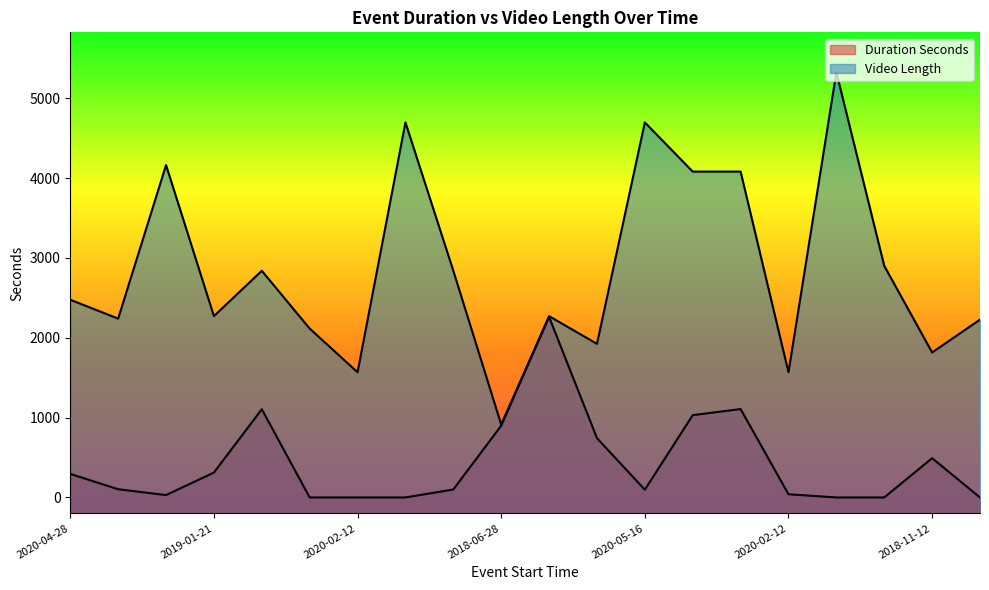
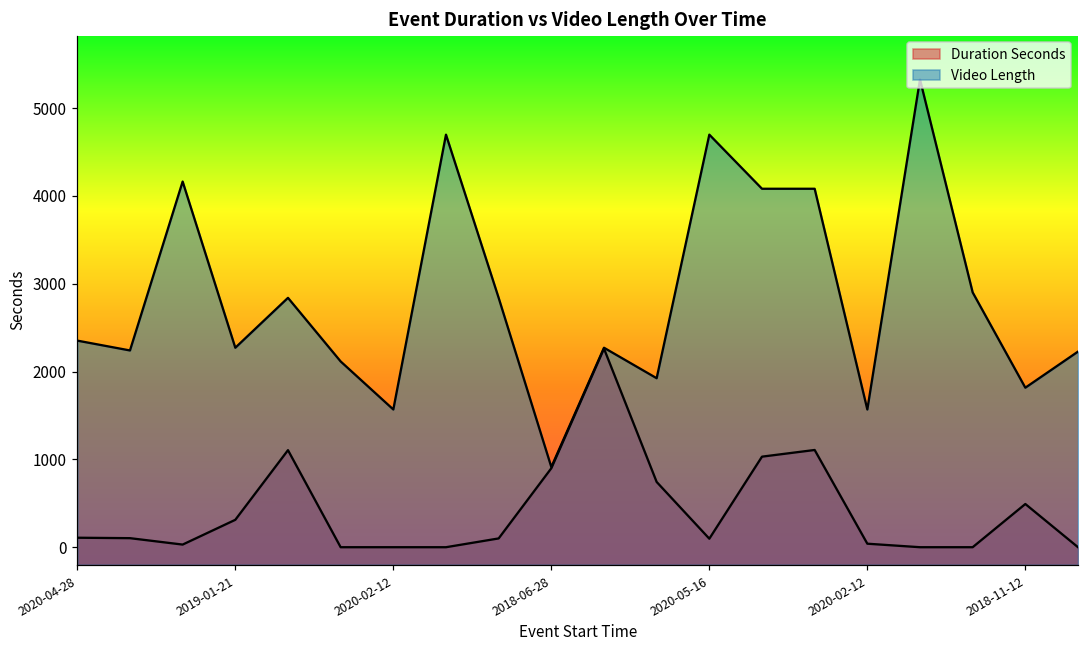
  {
    "Duration Seconds": {
-     "2020-04-28": 300,
+     "2020-04-28": 100,
      "2018-11-12": 500
    },
    "Video Length": {
-     "2020-04-28": 2500,
+     "2020-04-28": 2400,
      "2018-11-12": 1800
    }
  }
